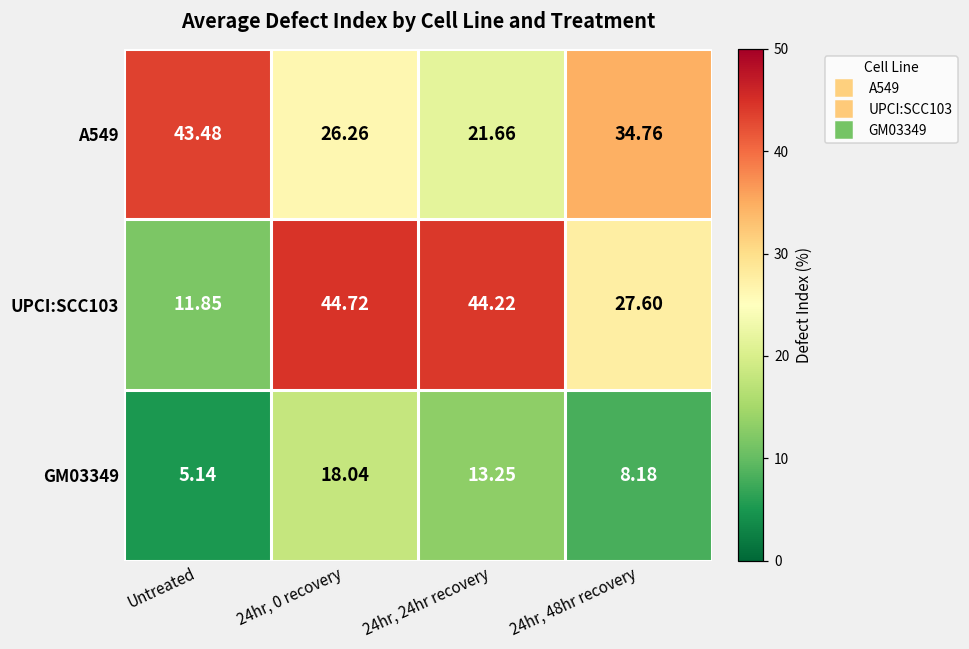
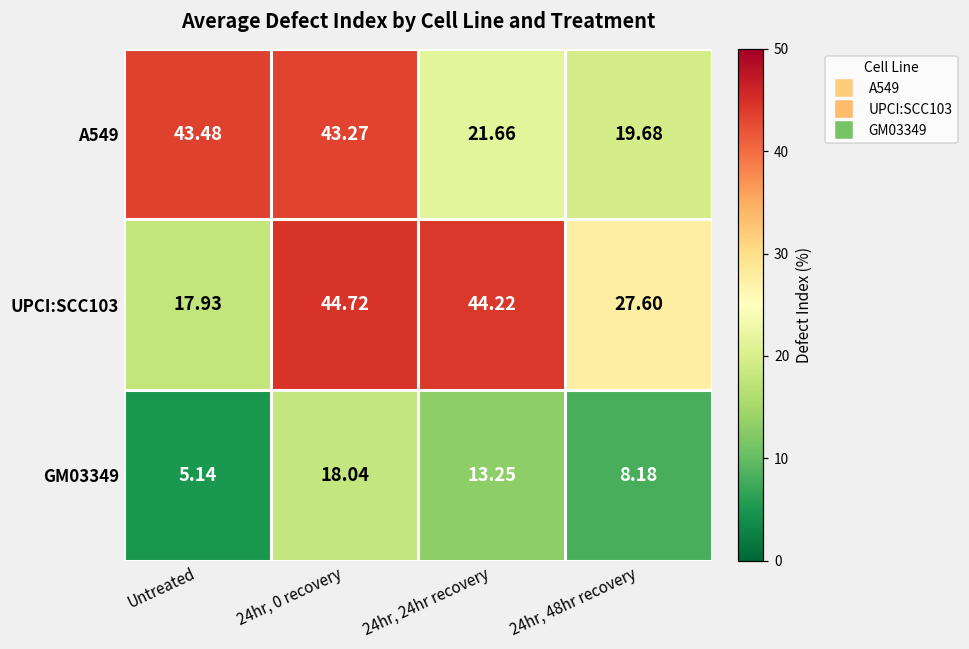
  {
    "A549": {
      "Untreated": 43.48,
-     "24hr, 0 recovery": 26.26,
+     "24hr, 0 recovery": 43.27,
      "24hr, 24hr recovery": 21.66,
-     "24hr, 48hr recovery": 34.76
+     "24hr, 48hr recovery": 19.68
    },
    "UPCI:SCC103": {
-     "Untreated": 11.85,
+     "Untreated": 17.93,
      "24hr, 0 recovery": 44.72,
      "24hr, 24hr recovery": 44.22,
      "24hr, 48hr recovery": 27.60
    },
    "GM03349": {
      "Untreated": 5.14,
      "24hr, 0 recovery": 18.04,
      "24hr, 24hr recovery": 13.25,
      "24hr, 48hr recovery": 8.18
    }
  }
